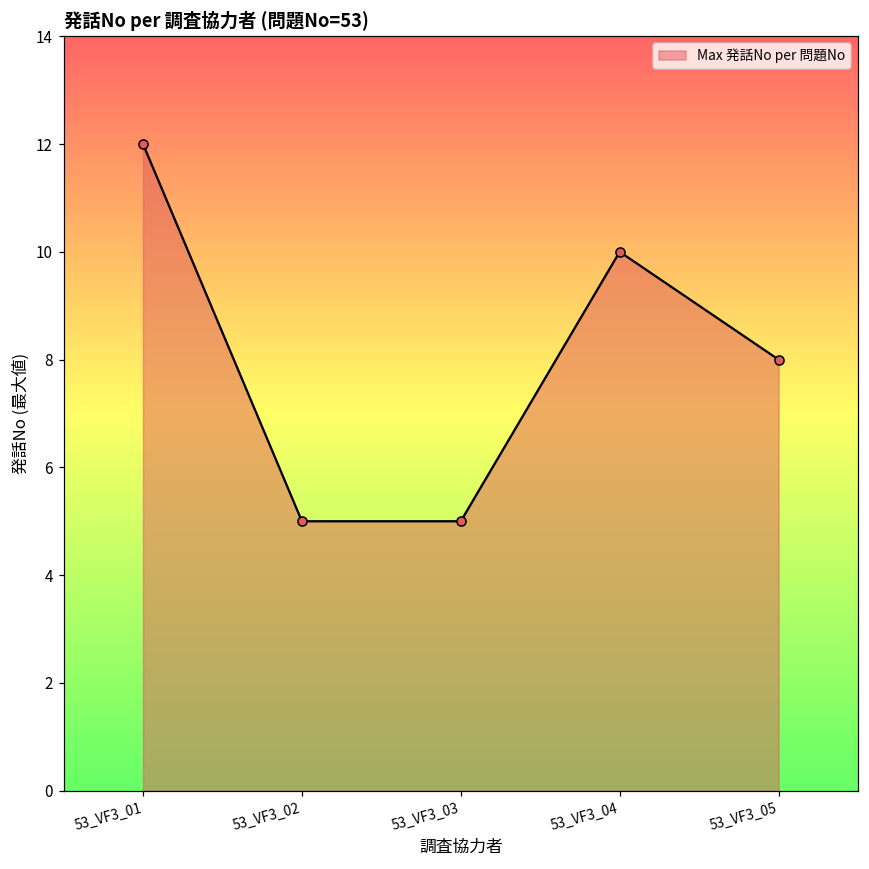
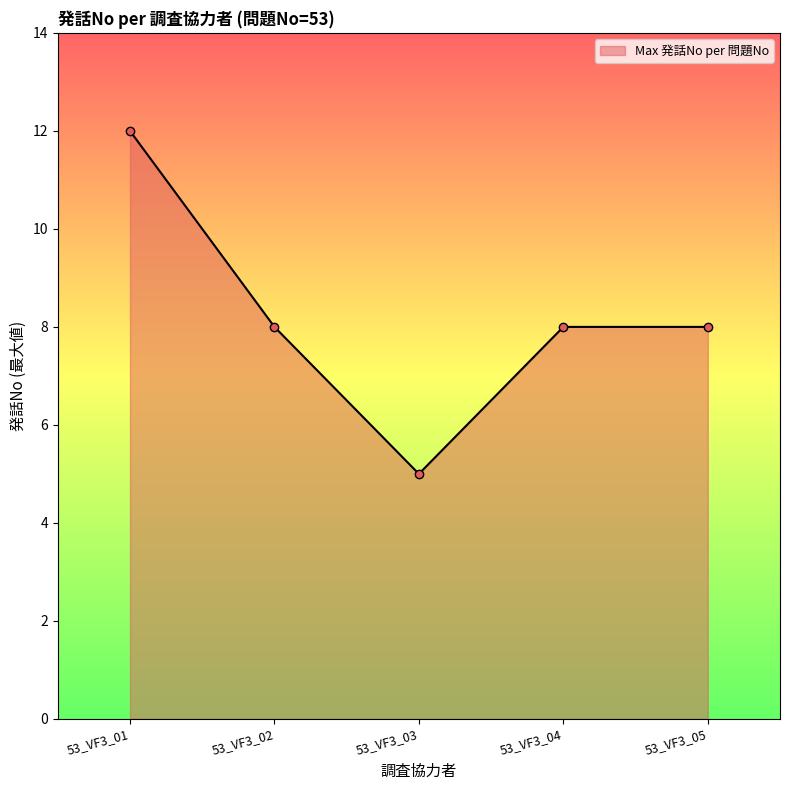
  {
    "53_VF3_01": 12,
-   "53_VF3_02": 5,
+   "53_VF3_02": 8,
    "53_VF3_03": 5,
-   "53_VF3_04": 10,
+   "53_VF3_04": 8,
    "53_VF3_05": 8
  }
